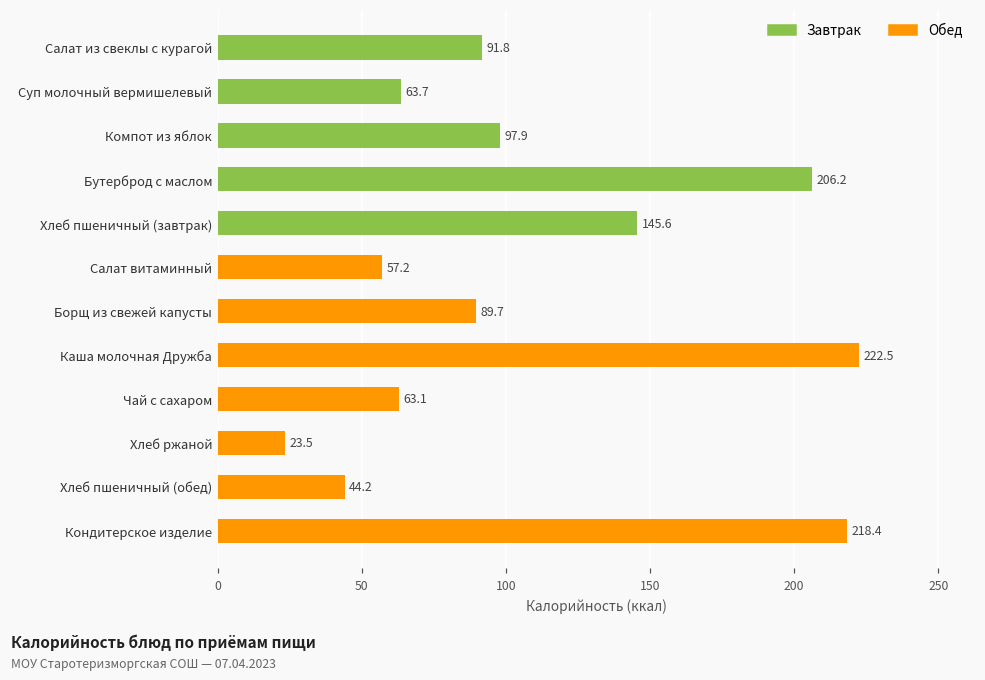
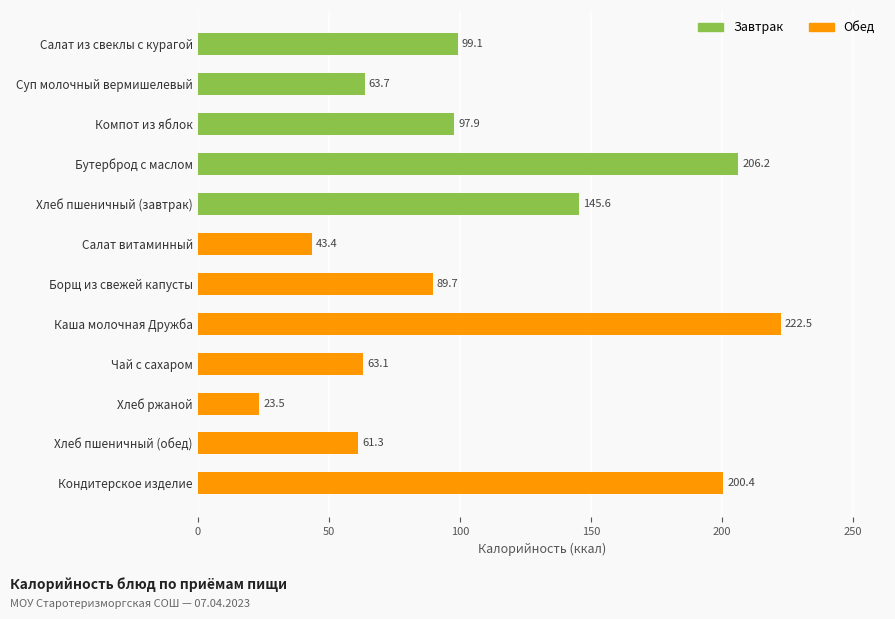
  {
-   "Салат из свеклы с курагой": 91.8,
+   "Салат из свеклы с курагой": 99.1,
    "Суп молочный вермишелевый": 63.7,
    "Компот из яблок": 97.9,
    "Бутерброд с маслом": 206.2,
    "Хлеб пшеничный (завтрак)": 145.6,
-   "Салат витаминный": 57.2,
+   "Салат витаминный": 43.4,
    "Борщ из свежей капусты": 89.7,
    "Каша молочная Дружба": 222.5,
    "Чай с сахаром": 63.1,
    "Хлеб ржаной": 23.5,
-   "Хлеб пшеничный (обед)": 44.2,
-   "Кондитерское изделие": 218.4
+   "Хлеб пшеничный (обед)": 61.3,
+   "Кондитерское изделие": 200.4
  }
